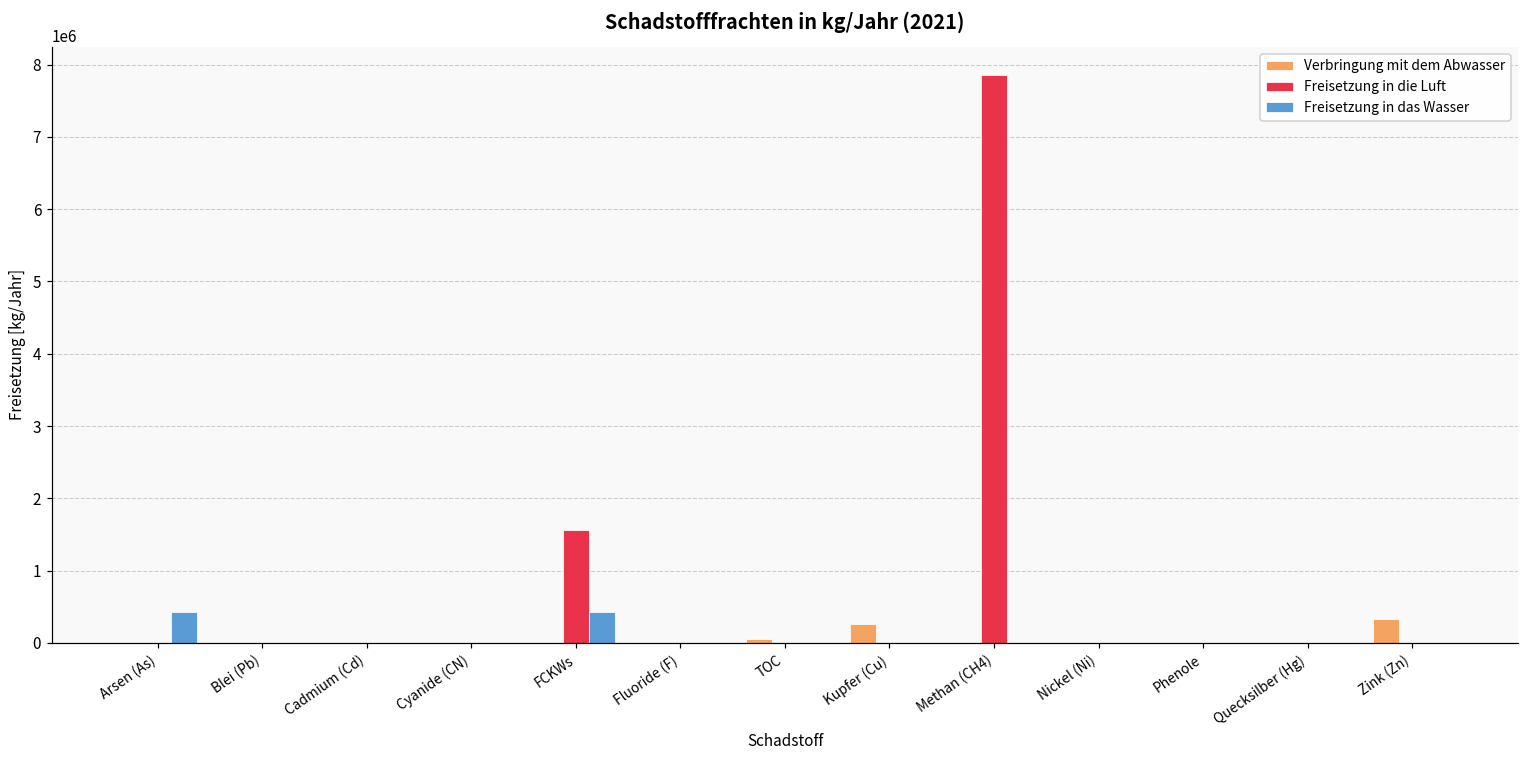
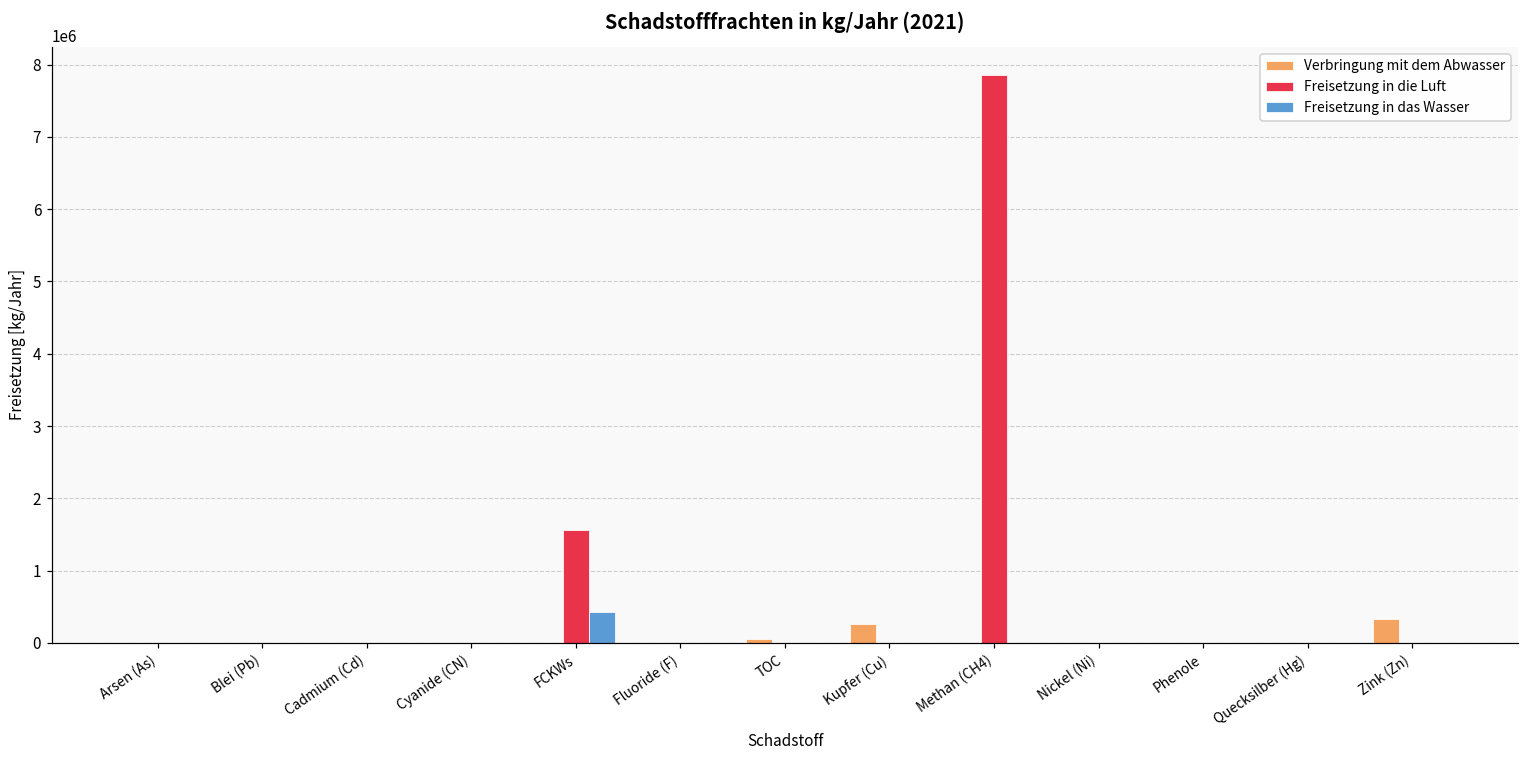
  {
    "Verbringung mit dem Abwasser": {
      "Blei (Pb)": 0,
      "FCKWs": 0,
      "TOC": 100000,
      "Kupfer (Cu)": 300000,
      "Methan (CH4)": 0,
      "Zink (Zn)": 300000
    },
    "Freisetzung in die Luft": {
      "Arsen (As)": 0,
      "Blei (Pb)": 0,
      "Cadmium (Cd)": 0,
      "Cyanide (CN)": 0,
      "FCKWs": 1600000,
      "Fluoride (F)": 0,
      "TOC": 0,
      "Kupfer (Cu)": 0,
      "Methan (CH4)": 7900000,
      "Nickel (Ni)": 0,
      "Phenole": 0,
      "Quecksilber (Hg)": 0,
      "Zink (Zn)": 0
    },
    "Freisetzung in das Wasser": {
-     "Arsen (As)": 400000,
+     "Arsen (As)": 0,
      "Cadmium (Cd)": 0,
      "Cyanide (CN)": 0,
      "FCKWs": 400000,
      "Fluoride (F)": 0,
      "TOC": 0,
      "Methan (CH4)": 0,
      "Nickel (Ni)": 0,
      "Phenole": 0,
      "Quecksilber (Hg)": 0
    }
  }
